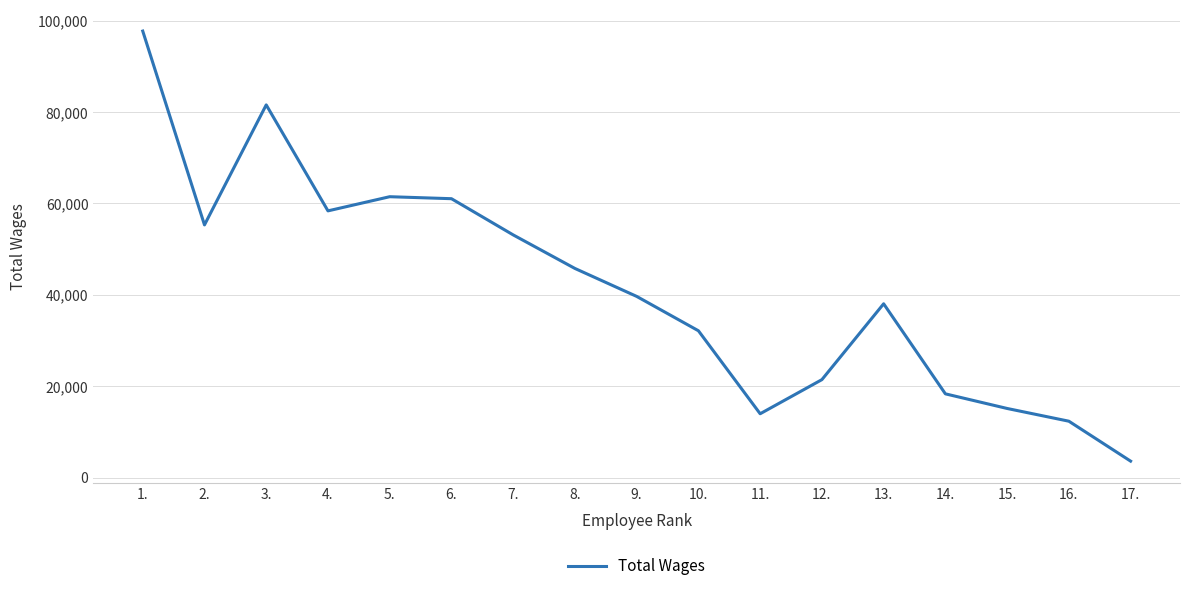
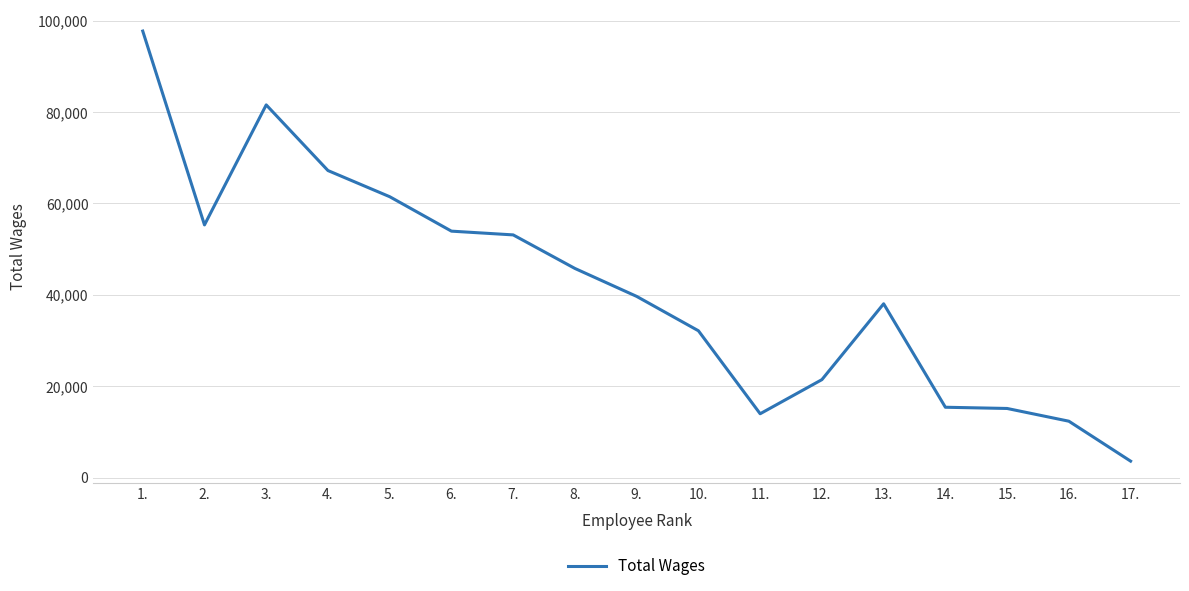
  {
    "1.": "98,000",
    "2.": "55,000",
    "3.": "82,000",
-   "4.": "58,000",
+   "4.": "67,000",
    "5.": "61,000",
-   "6.": "61,000",
+   "6.": "54,000",
    "7.": "53,000",
    "8.": "46,000",
    "9.": "40,000",
    "10.": "32,000",
    "11.": "14,000",
    "12.": "21,000",
    "13.": "38,000",
-   "14.": "18,000",
+   "14.": "15,000",
    "15.": "15,000",
    "16.": "12,000",
    "17.": "4,000"
  }
